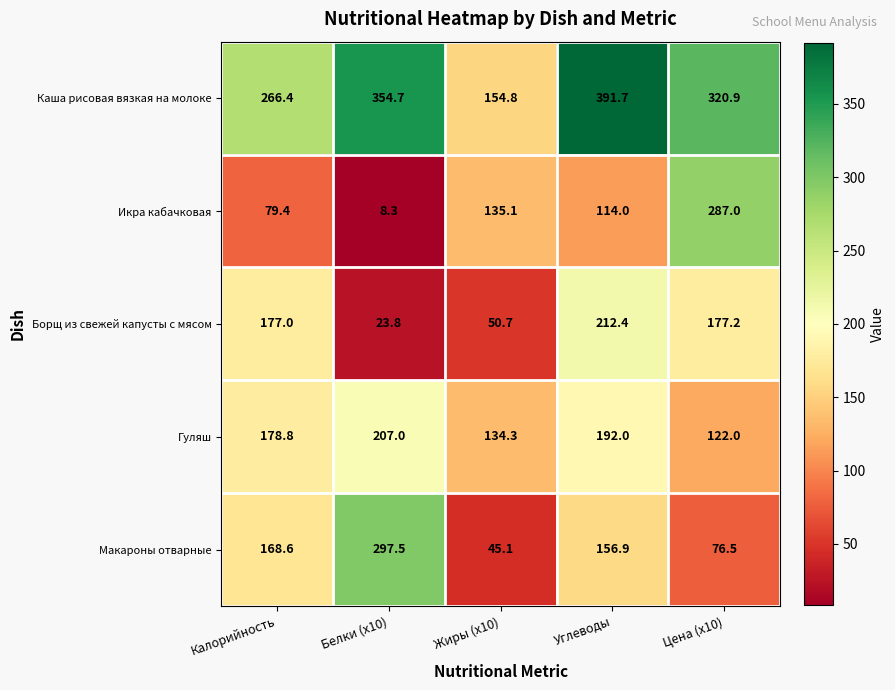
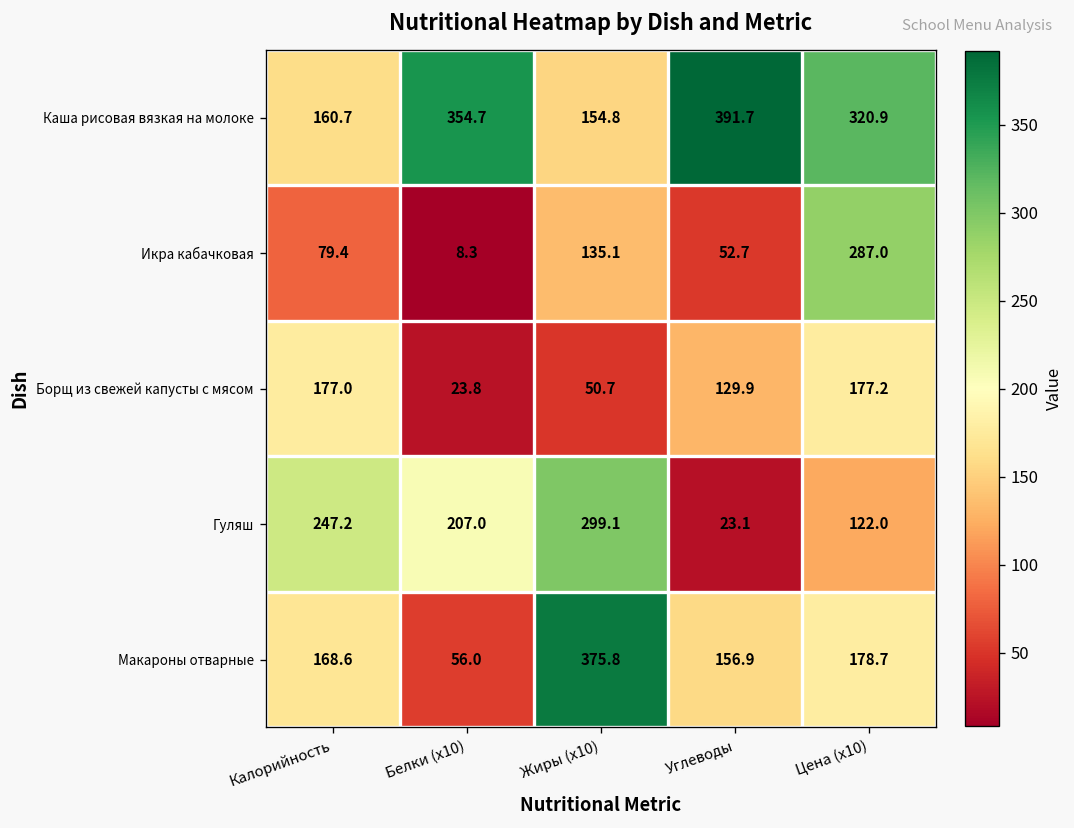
  {
    "Каша рисовая вязкая на молоке": {
-     "Калорийность": 266.4,
+     "Калорийность": 160.7,
      "Белки (x10)": 354.7,
      "Жиры (x10)": 154.8,
      "Углеводы": 391.7,
      "Цена (x10)": 320.9
    },
    "Икра кабачковая": {
      "Калорийность": 79.4,
      "Белки (x10)": 8.3,
      "Жиры (x10)": 135.1,
-     "Углеводы": 114.0,
+     "Углеводы": 52.7,
      "Цена (x10)": 287.0
    },
    "Борщ из свежей капусты с мясом": {
      "Калорийность": 177.0,
      "Белки (x10)": 23.8,
      "Жиры (x10)": 50.7,
-     "Углеводы": 212.4,
+     "Углеводы": 129.9,
      "Цена (x10)": 177.2
    },
    "Гуляш": {
-     "Калорийность": 178.8,
+     "Калорийность": 247.2,
      "Белки (x10)": 207.0,
-     "Жиры (x10)": 134.3,
-     "Углеводы": 192.0,
+     "Жиры (x10)": 299.1,
+     "Углеводы": 23.1,
      "Цена (x10)": 122.0
    },
    "Макароны отварные": {
      "Калорийность": 168.6,
-     "Белки (x10)": 297.5,
-     "Жиры (x10)": 45.1,
+     "Белки (x10)": 56.0,
+     "Жиры (x10)": 375.8,
      "Углеводы": 156.9,
-     "Цена (x10)": 76.5
+     "Цена (x10)": 178.7
    }
  }
